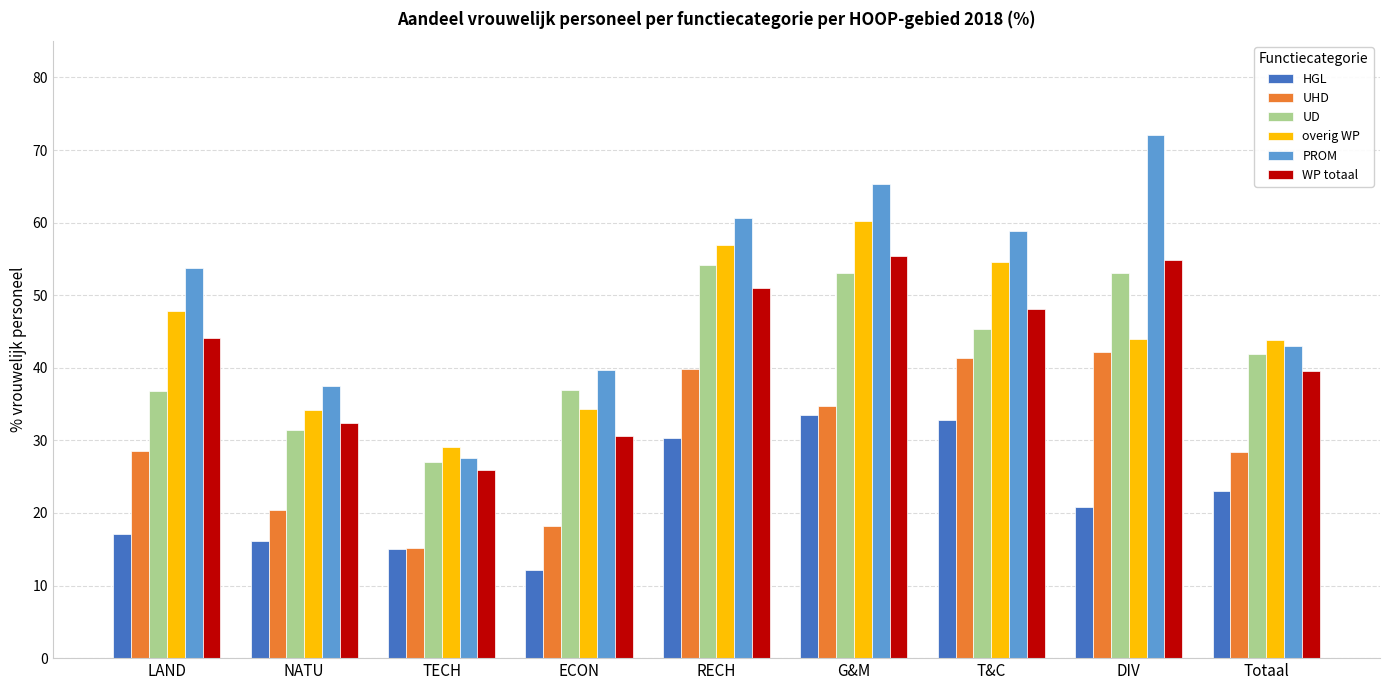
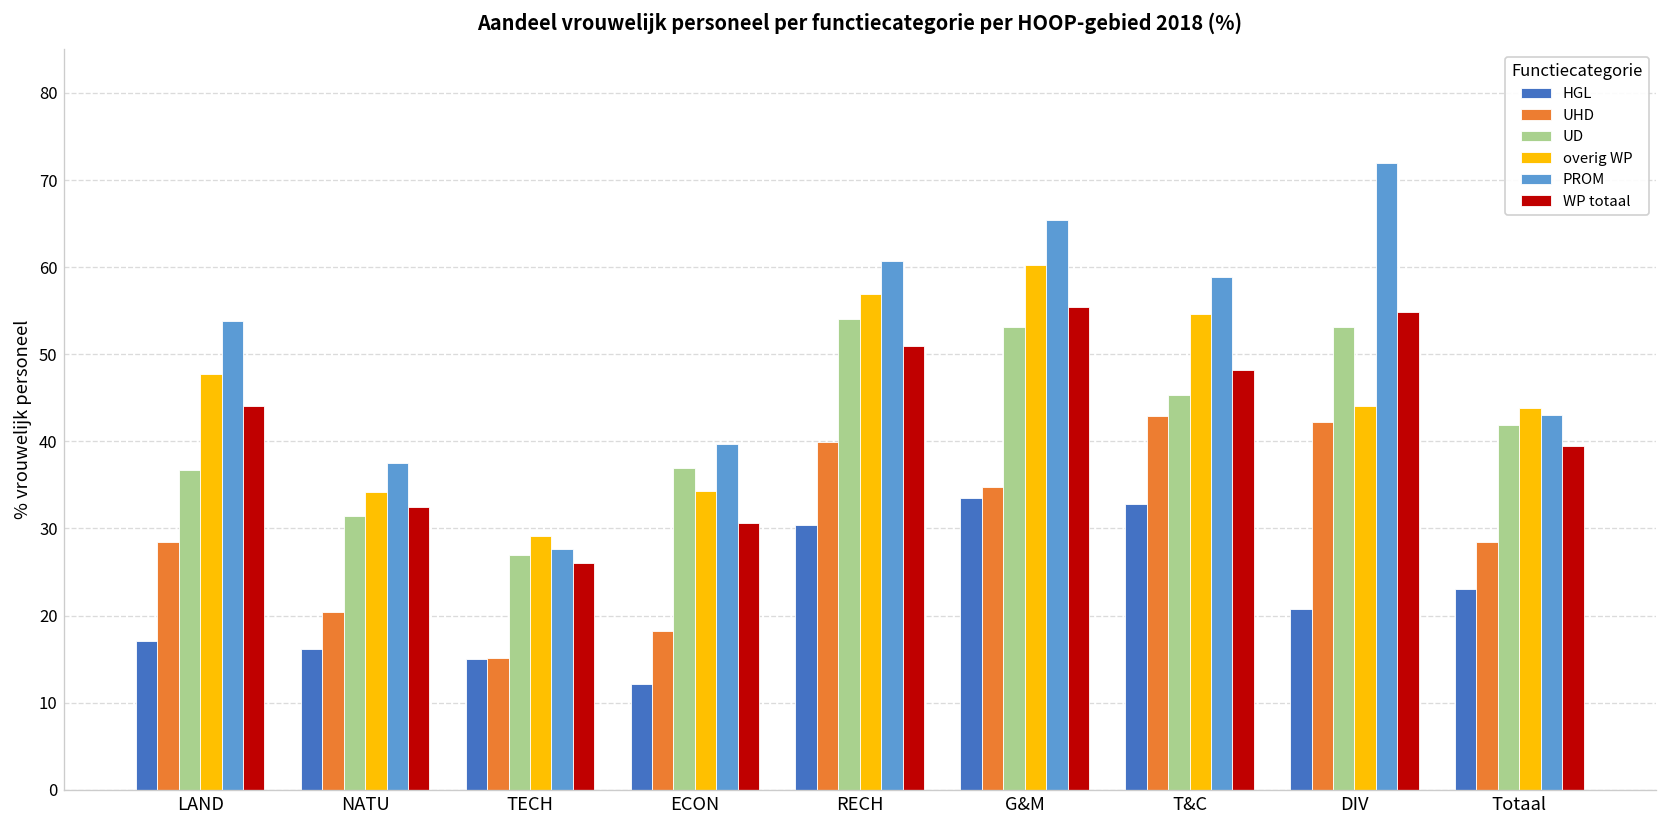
  {
    "UHD": {
      "LAND": 28,
      "NATU": 20,
      "TECH": 15,
      "ECON": 18,
      "RECH": 40,
      "G&M": 35,
-     "T&C": 41,
+     "T&C": 43,
      "DIV": 42,
      "Totaal": 28
    },
    "UD": {
      "LAND": 37,
      "NATU": 31,
      "TECH": 27,
      "ECON": 37,
      "RECH": 54,
      "G&M": 53,
      "T&C": 45,
      "DIV": 53,
      "Totaal": 42
    },
    "overig WP": {
      "LAND": 48,
      "NATU": 34,
      "TECH": 29,
      "ECON": 34,
      "RECH": 57,
      "G&M": 60,
      "T&C": 55,
      "DIV": 44,
      "Totaal": 44
    },
    "WP totaal": {
      "LAND": 44,
      "NATU": 32,
      "TECH": 26,
      "ECON": 31,
      "RECH": 51,
      "G&M": 55,
      "T&C": 48,
      "DIV": 55,
      "Totaal": 40
    }
  }
